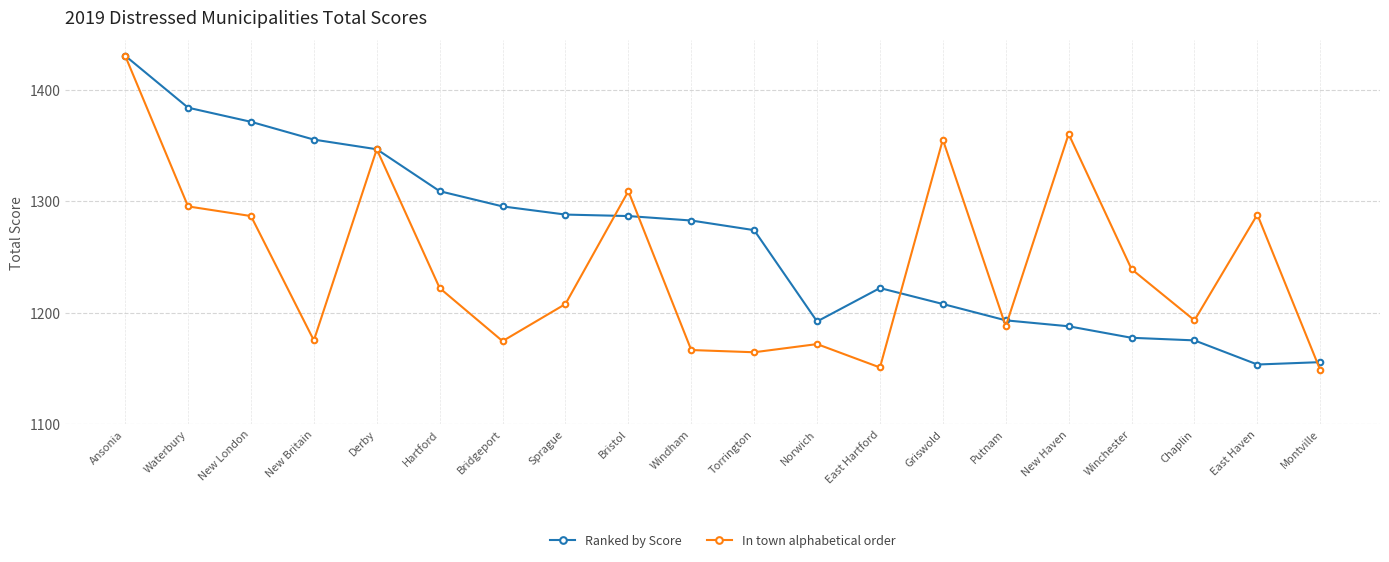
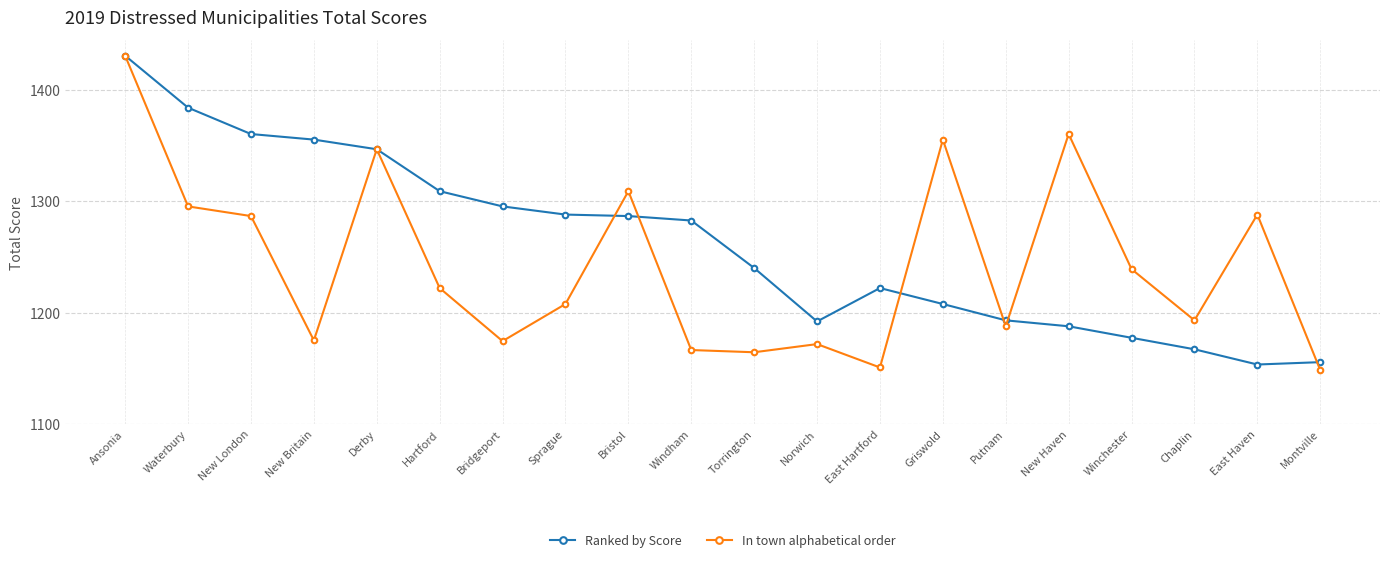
  {
    "Ranked by Score": {
      "Waterbury": 1384,
-     "New London": 1371,
+     "New London": 1360,
      "New Britain": 1355,
      "Hartford": 1309,
      "Bridgeport": 1295,
      "Sprague": 1288,
      "Bristol": 1287,
      "Windham": 1283,
-     "Torrington": 1274,
+     "Torrington": 1240,
      "Norwich": 1192,
      "East Hartford": 1222,
      "Griswold": 1208,
      "Putnam": 1193,
      "New Haven": 1188,
      "Winchester": 1177,
-     "Chaplin": 1175,
+     "Chaplin": 1167,
      "East Haven": 1153,
      "Montville": 1155
    },
    "In town alphabetical order": {
      "Waterbury": 1295,
      "New London": 1287,
      "New Britain": 1175,
      "Hartford": 1222,
      "Bridgeport": 1174,
      "Sprague": 1208,
      "Bristol": 1309,
      "Windham": 1166,
      "Torrington": 1164,
      "Norwich": 1172,
      "East Hartford": 1151,
      "Griswold": 1355,
      "Putnam": 1188,
      "New Haven": 1360,
      "Winchester": 1239,
      "Chaplin": 1193,
      "East Haven": 1288,
      "Montville": 1148
    }
  }
